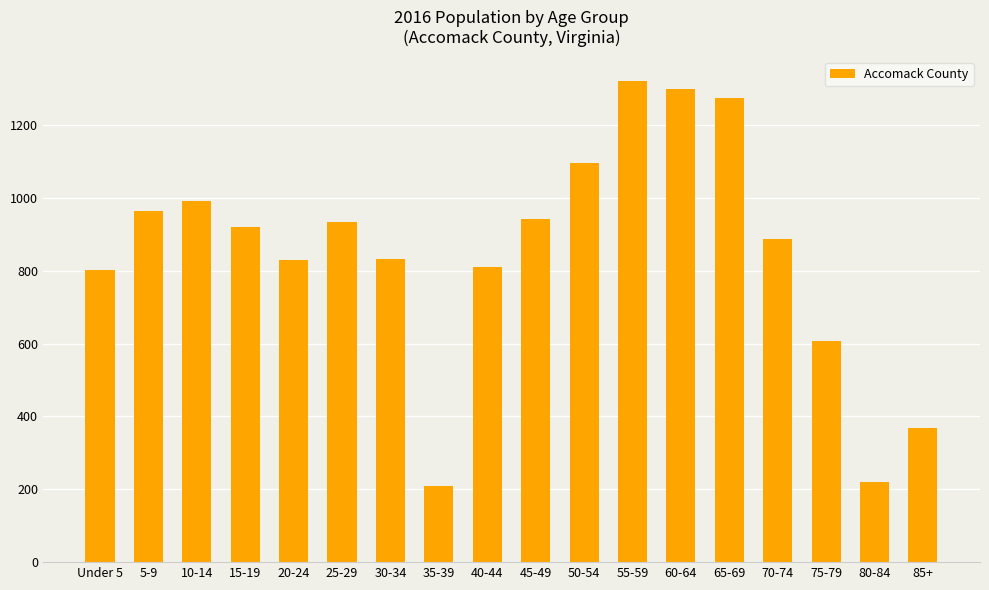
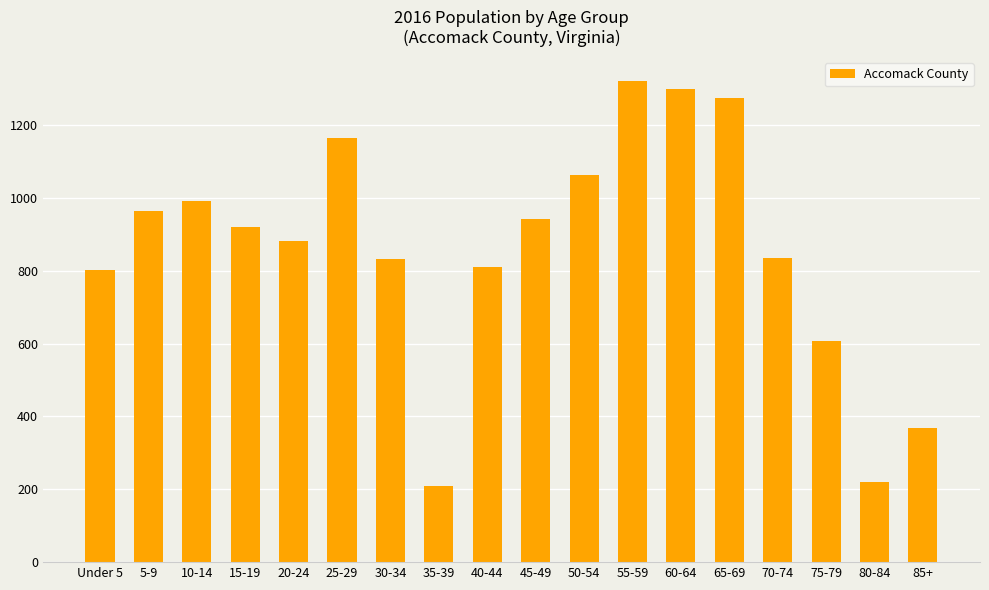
  {
    "Under 5": 800,
    "5-9": 960,
    "10-14": 990,
    "15-19": 920,
-   "20-24": 830,
-   "25-29": 930,
+   "20-24": 880,
+   "25-29": 1160,
    "30-34": 830,
    "35-39": 210,
    "40-44": 810,
    "45-49": 940,
-   "50-54": 1100,
+   "50-54": 1060,
    "55-59": 1320,
    "60-64": 1300,
    "65-69": 1270,
-   "70-74": 890,
+   "70-74": 840,
    "75-79": 610,
    "80-84": 220,
    "85+": 370
  }
